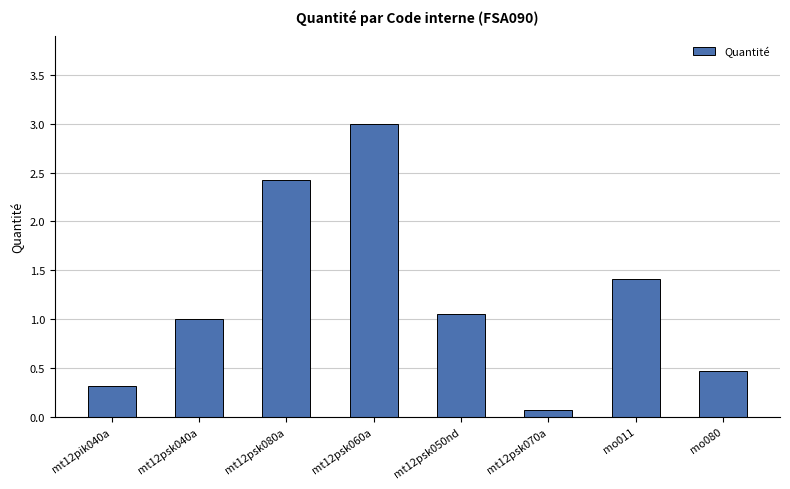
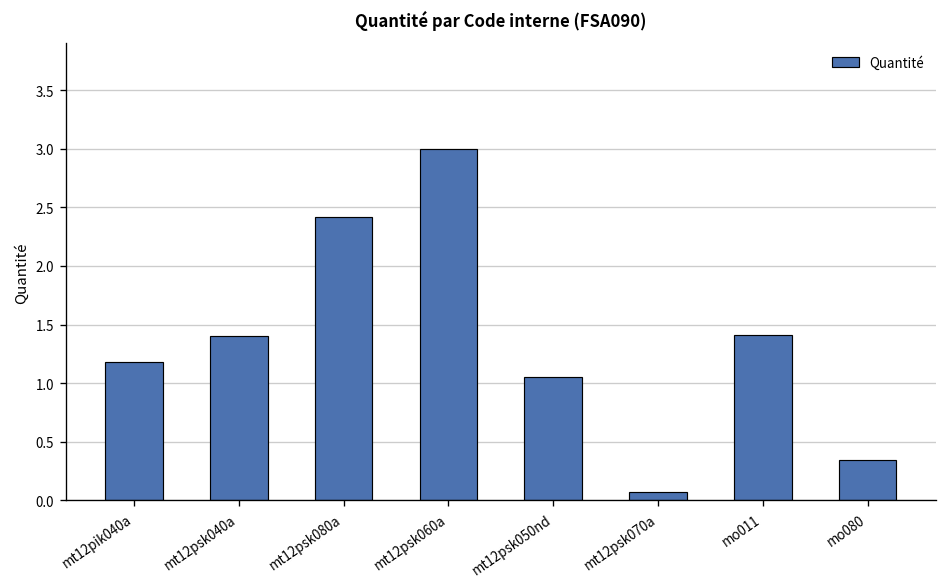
  {
-   "mt12pik040a": 0.3,
-   "mt12psk040a": 1.0,
+   "mt12pik040a": 1.2,
+   "mt12psk040a": 1.4,
    "mt12psk080a": 2.4,
    "mt12psk060a": 3.0,
    "mt12psk050nd": 1.1,
    "mt12psk070a": 0.1,
    "mo011": 1.4,
-   "mo080": 0.5
+   "mo080": 0.3
  }
